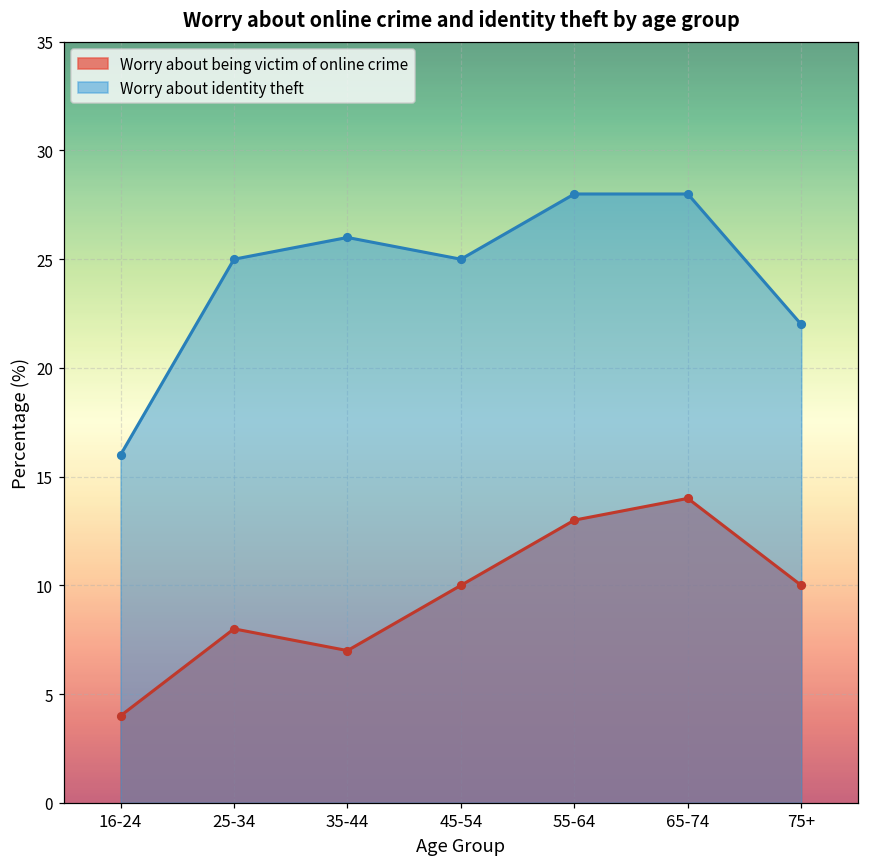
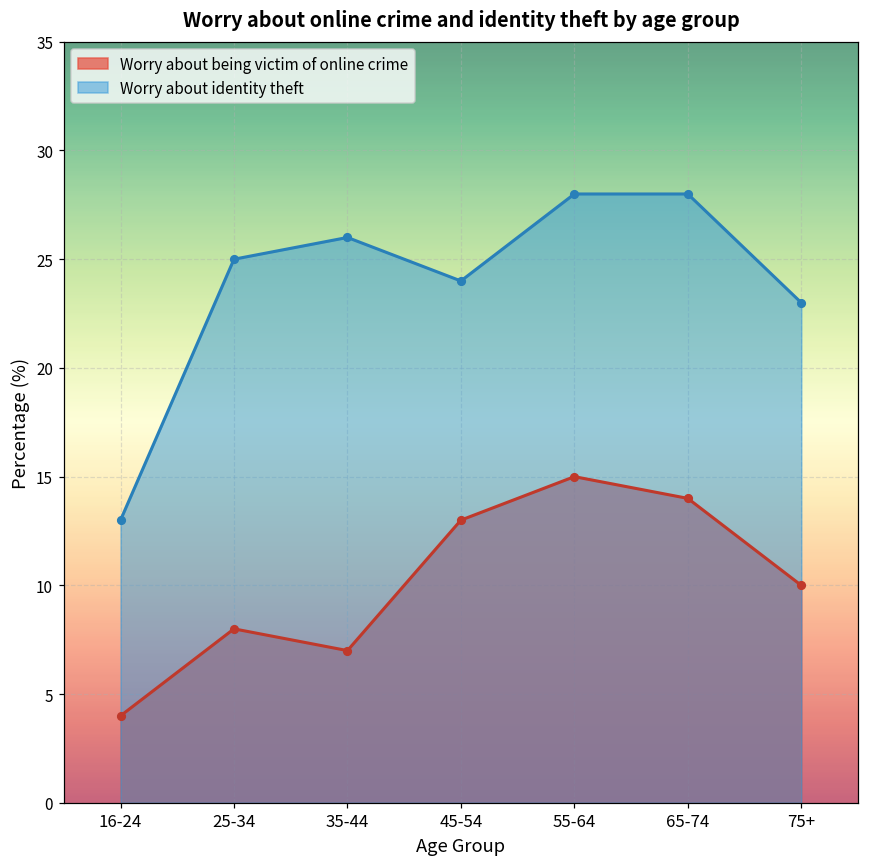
  {
    "Worry about being victim of online crime": {
      "16-24": 4,
      "25-34": 8,
      "35-44": 7,
-     "45-54": 10,
-     "55-64": 13,
+     "45-54": 13,
+     "55-64": 15,
      "65-74": 14,
      "75+": 10
    },
    "Worry about identity theft": {
-     "16-24": 16,
+     "16-24": 13,
      "25-34": 25,
      "35-44": 26,
-     "45-54": 25,
+     "45-54": 24,
      "55-64": 28,
      "65-74": 28,
-     "75+": 22
+     "75+": 23
    }
  }
